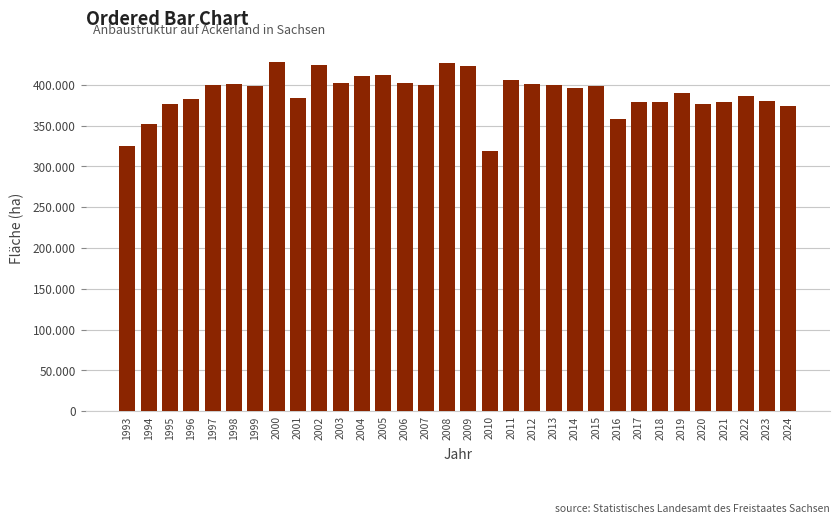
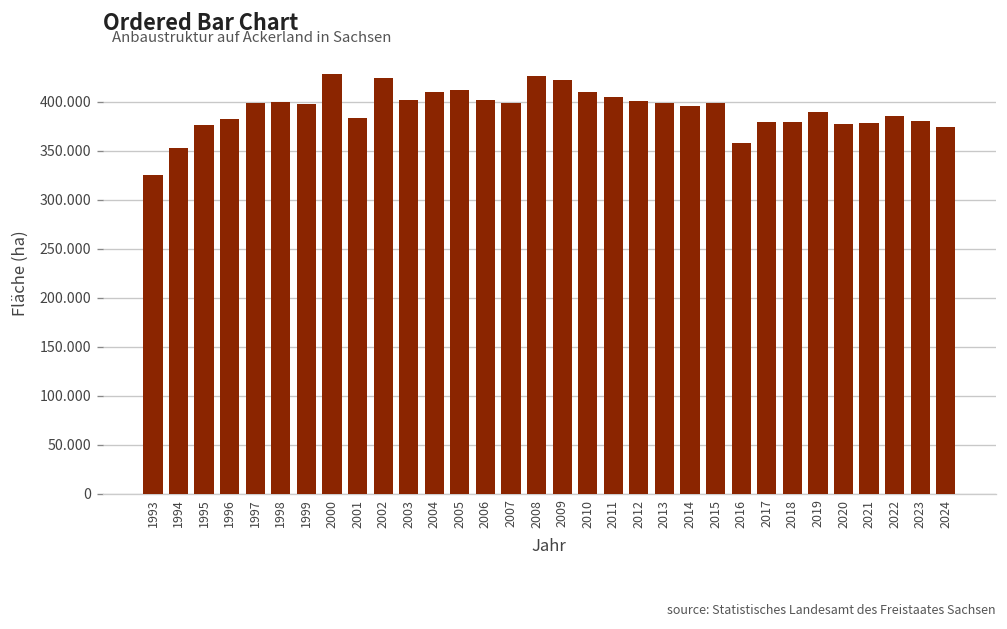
  {
    "1993": 330,
    "1994": 350,
    "1995": 380,
    "1996": 380,
    "1997": 400,
    "1998": 400,
    "1999": 400,
    "2000": 430,
    "2001": 380,
    "2002": 420,
    "2003": 400,
    "2004": 410,
    "2005": 410,
    "2006": 400,
    "2007": 400,
    "2008": 430,
    "2009": 420,
-   "2010": 320,
+   "2010": 410,
    "2011": 410,
    "2012": 400,
    "2013": 400,
    "2014": 400,
    "2015": 400,
    "2016": 360,
    "2017": 380,
    "2018": 380,
    "2019": 390,
    "2020": 380,
    "2021": 380,
    "2022": 390,
    "2023": 380,
    "2024": 370
  }
